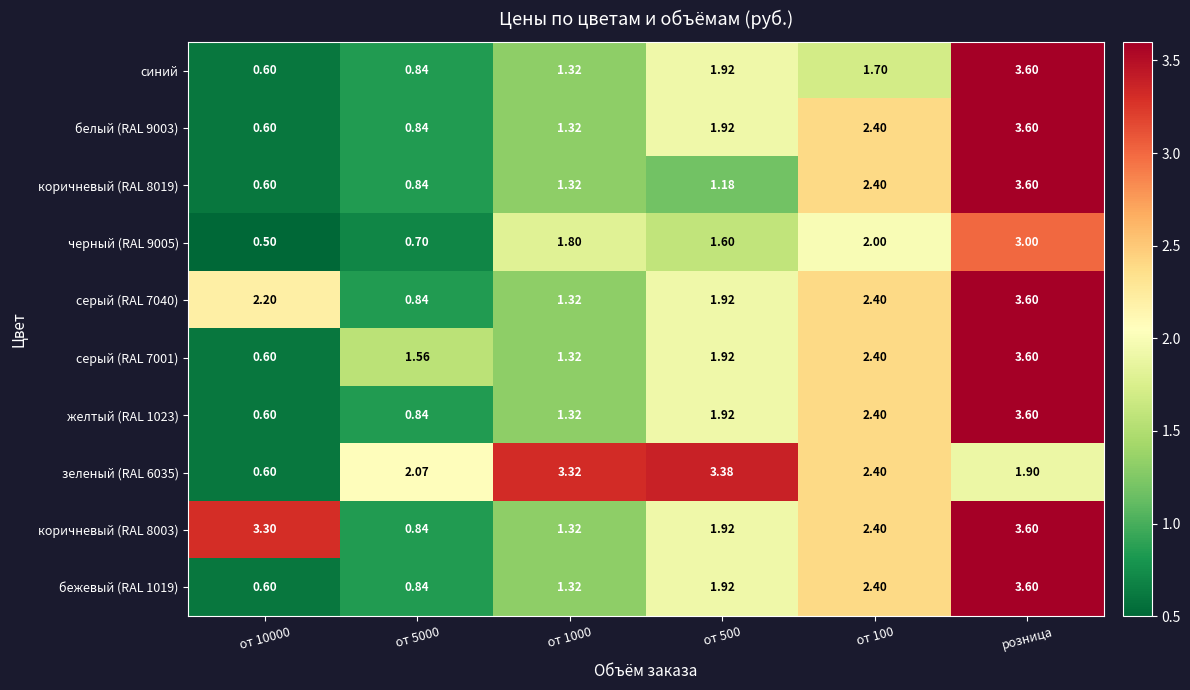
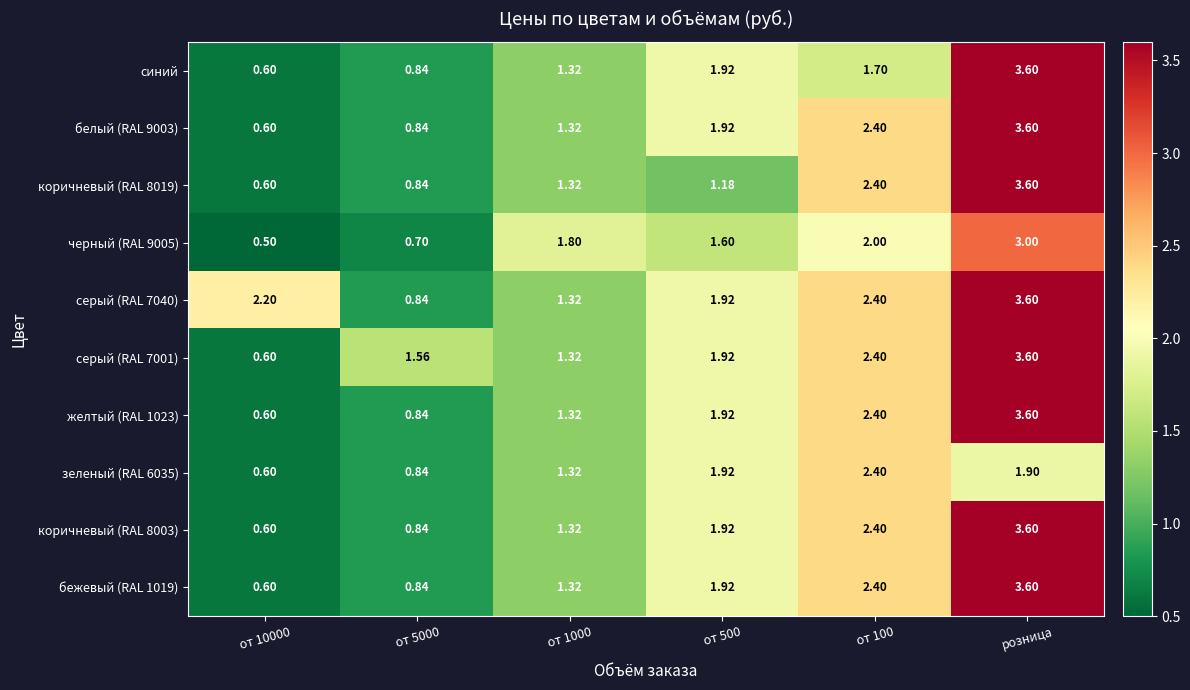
  {
    "синий": {
      "от 10000": 0.60,
      "от 5000": 0.84,
      "от 1000": 1.32,
      "от 500": 1.92,
      "от 100": 1.70,
      "розница": 3.60
    },
    "белый (RAL 9003)": {
      "от 10000": 0.60,
      "от 5000": 0.84,
      "от 1000": 1.32,
      "от 500": 1.92,
      "от 100": 2.40,
      "розница": 3.60
    },
    "коричневый (RAL 8019)": {
      "от 10000": 0.60,
      "от 5000": 0.84,
      "от 1000": 1.32,
      "от 500": 1.18,
      "от 100": 2.40,
      "розница": 3.60
    },
    "черный (RAL 9005)": {
      "от 10000": 0.50,
      "от 5000": 0.70,
      "от 1000": 1.80,
      "от 500": 1.60,
      "от 100": 2.00,
      "розница": 3.00
    },
    "серый (RAL 7040)": {
      "от 10000": 2.20,
      "от 5000": 0.84,
      "от 1000": 1.32,
      "от 500": 1.92,
      "от 100": 2.40,
      "розница": 3.60
    },
    "серый (RAL 7001)": {
      "от 10000": 0.60,
      "от 5000": 1.56,
      "от 1000": 1.32,
      "от 500": 1.92,
      "от 100": 2.40,
      "розница": 3.60
    },
    "желтый (RAL 1023)": {
      "от 10000": 0.60,
      "от 5000": 0.84,
      "от 1000": 1.32,
      "от 500": 1.92,
      "от 100": 2.40,
      "розница": 3.60
    },
    "зеленый (RAL 6035)": {
      "от 10000": 0.60,
-     "от 5000": 2.07,
-     "от 1000": 3.32,
-     "от 500": 3.38,
+     "от 5000": 0.84,
+     "от 1000": 1.32,
+     "от 500": 1.92,
      "от 100": 2.40,
      "розница": 1.90
    },
    "коричневый (RAL 8003)": {
-     "от 10000": 3.30,
+     "от 10000": 0.60,
      "от 5000": 0.84,
      "от 1000": 1.32,
      "от 500": 1.92,
      "от 100": 2.40,
      "розница": 3.60
    },
    "бежевый (RAL 1019)": {
      "от 10000": 0.60,
      "от 5000": 0.84,
      "от 1000": 1.32,
      "от 500": 1.92,
      "от 100": 2.40,
      "розница": 3.60
    }
  }
